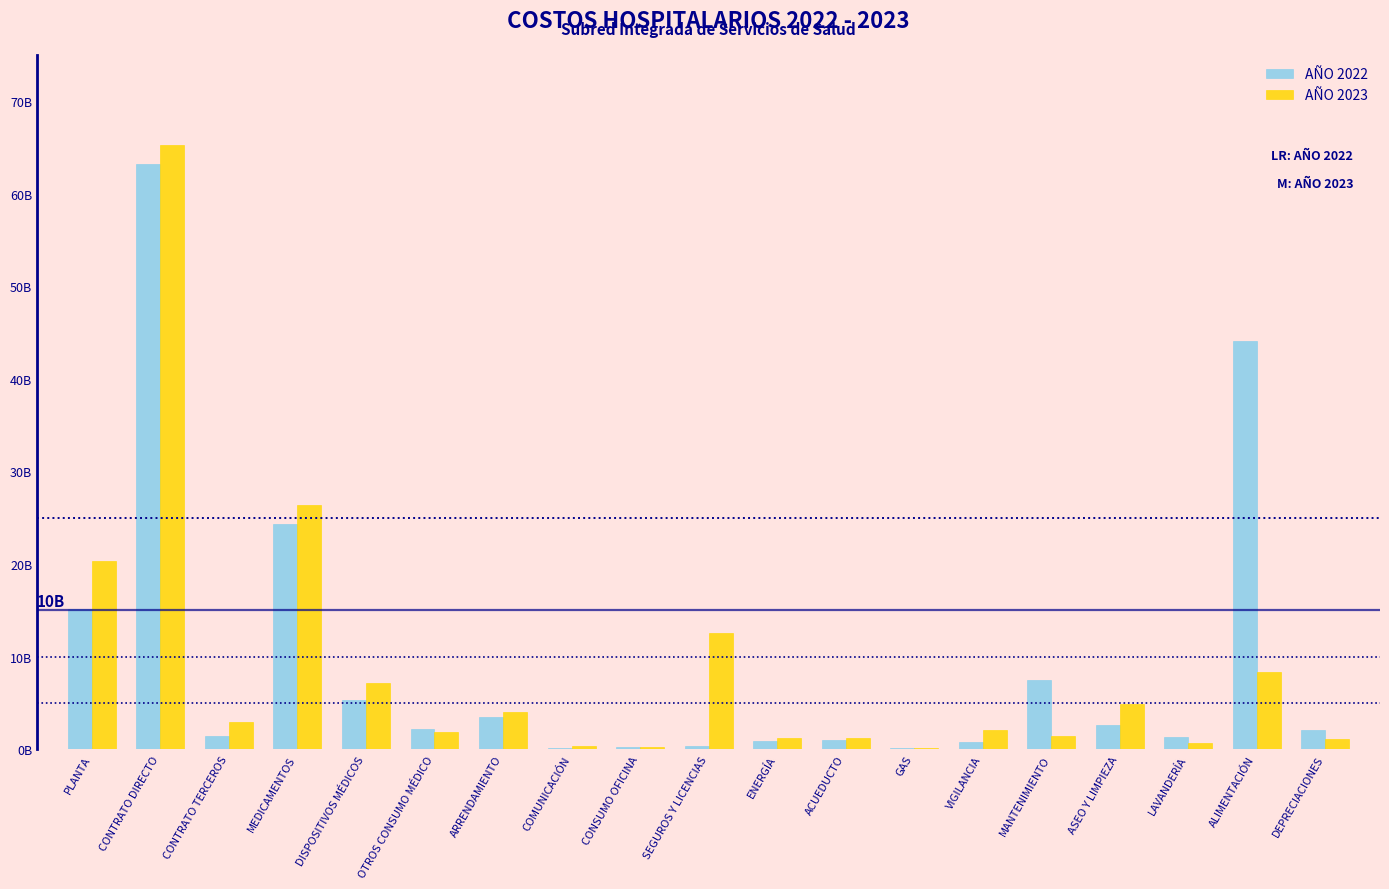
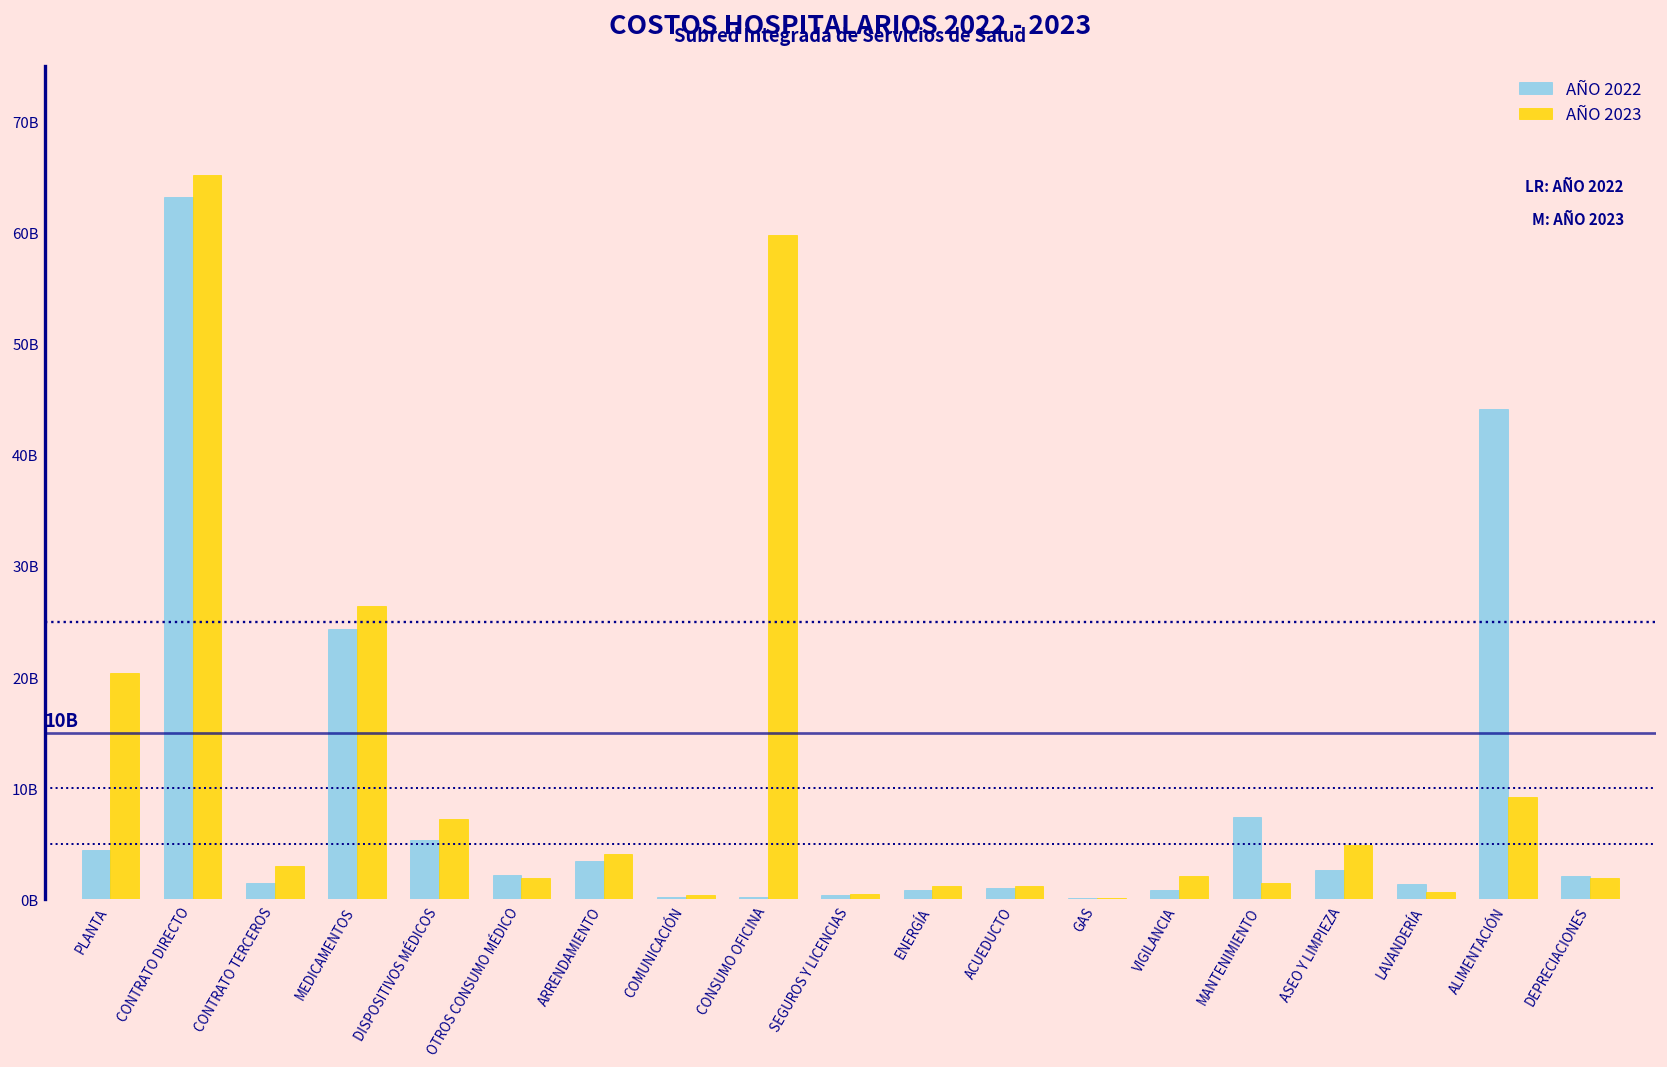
  {
    "AÑO 2022": {
-     "PLANTA": 15000000000,
+     "PLANTA": 4000000000,
      "CONTRATO DIRECTO": 63000000000,
      "CONTRATO TERCEROS": 1000000000,
      "MEDICAMENTOS": 24000000000,
      "DISPOSITIVOS MÉDICOS": 5000000000,
      "OTROS CONSUMO MÉDICO": 2000000000,
      "ARRENDAMIENTO": 3000000000,
      "SEGUROS Y LICENCIAS": 0,
      "ENERGÍA": 1000000000,
      "ACUEDUCTO": 1000000000,
      "VIGILANCIA": 1000000000,
      "MANTENIMIENTO": 7000000000,
      "ASEO Y LIMPIEZA": 3000000000,
      "LAVANDERÍA": 1000000000,
      "ALIMENTACIÓN": 44000000000,
      "DEPRECIACIONES": 2000000000
    },
    "AÑO 2023": {
      "PLANTA": 20000000000,
      "CONTRATO DIRECTO": 65000000000,
      "CONTRATO TERCEROS": 3000000000,
      "MEDICAMENTOS": 26000000000,
      "DISPOSITIVOS MÉDICOS": 7000000000,
      "OTROS CONSUMO MÉDICO": 2000000000,
      "ARRENDAMIENTO": 4000000000,
      "COMUNICACIÓN": 0,
-     "CONSUMO OFICINA": 0,
-     "SEGUROS Y LICENCIAS": 13000000000,
+     "CONSUMO OFICINA": 60000000000,
+     "SEGUROS Y LICENCIAS": 0,
      "ENERGÍA": 1000000000,
      "ACUEDUCTO": 1000000000,
      "VIGILANCIA": 2000000000,
      "MANTENIMIENTO": 1000000000,
      "ASEO Y LIMPIEZA": 5000000000,
      "LAVANDERÍA": 1000000000,
-     "ALIMENTACIÓN": 8000000000,
-     "DEPRECIACIONES": 1000000000
+     "ALIMENTACIÓN": 9000000000,
+     "DEPRECIACIONES": 2000000000
    }
  }
